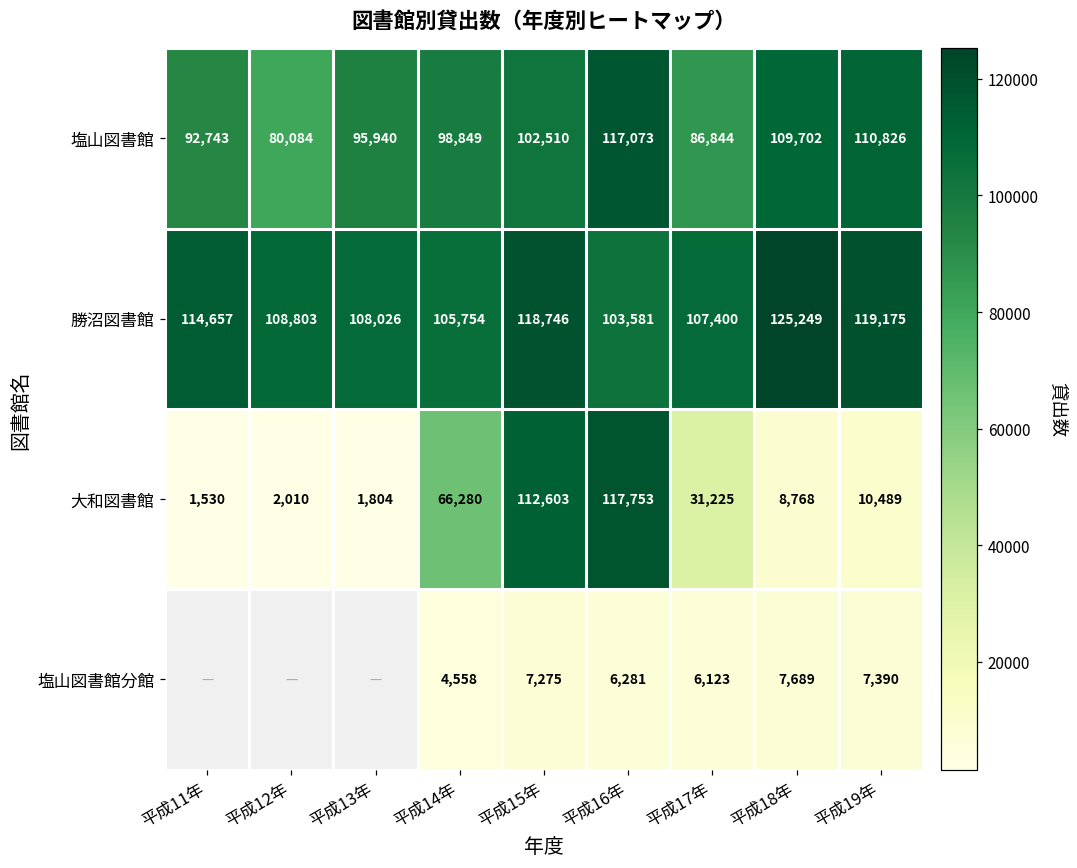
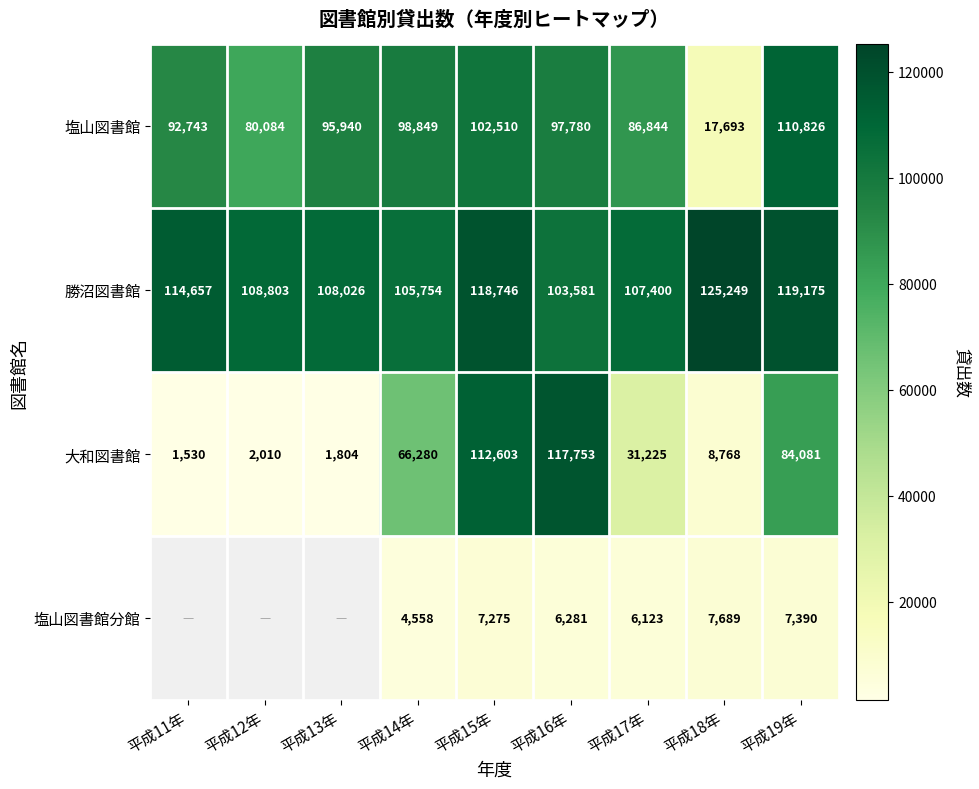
  {
    "塩山図書館": {
      "平成11年": "92,743",
      "平成12年": "80,084",
      "平成13年": "95,940",
      "平成14年": "98,849",
      "平成15年": "102,510",
-     "平成16年": "117,073",
+     "平成16年": "97,780",
      "平成17年": "86,844",
-     "平成18年": "109,702",
+     "平成18年": "17,693",
      "平成19年": "110,826"
    },
    "勝沼図書館": {
      "平成11年": "114,657",
      "平成12年": "108,803",
      "平成13年": "108,026",
      "平成14年": "105,754",
      "平成15年": "118,746",
      "平成16年": "103,581",
      "平成17年": "107,400",
      "平成18年": "125,249",
      "平成19年": "119,175"
    },
    "大和図書館": {
      "平成11年": "1,530",
      "平成12年": "2,010",
      "平成13年": "1,804",
      "平成14年": "66,280",
      "平成15年": "112,603",
      "平成16年": "117,753",
      "平成17年": "31,225",
      "平成18年": "8,768",
-     "平成19年": "10,489"
+     "平成19年": "84,081"
    },
    "塩山図書館分館": {
      "平成14年": "4,558",
      "平成15年": "7,275",
      "平成16年": "6,281",
      "平成17年": "6,123",
      "平成18年": "7,689",
      "平成19年": "7,390"
    }
  }
